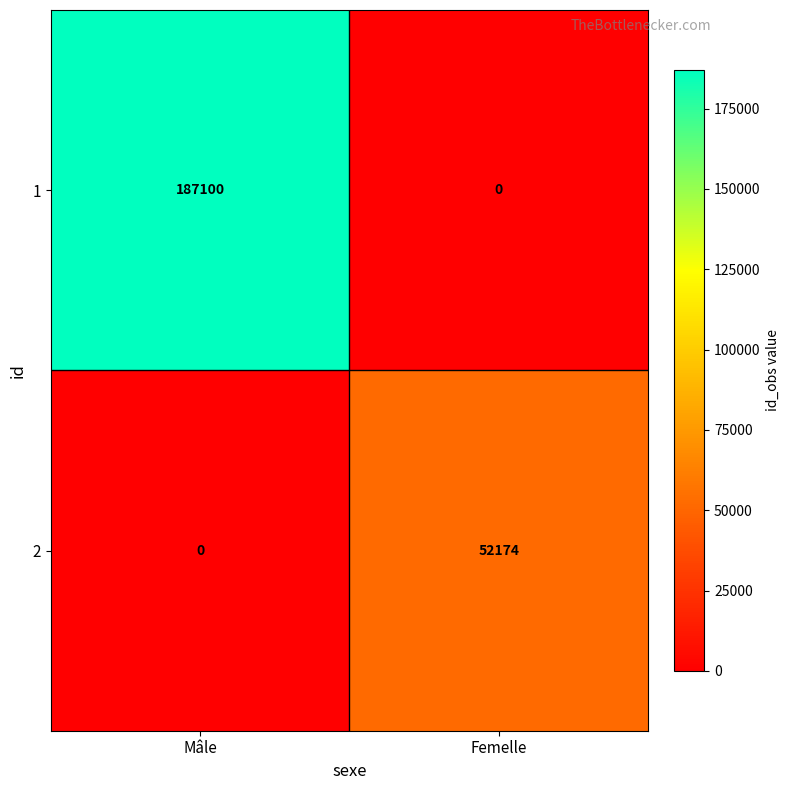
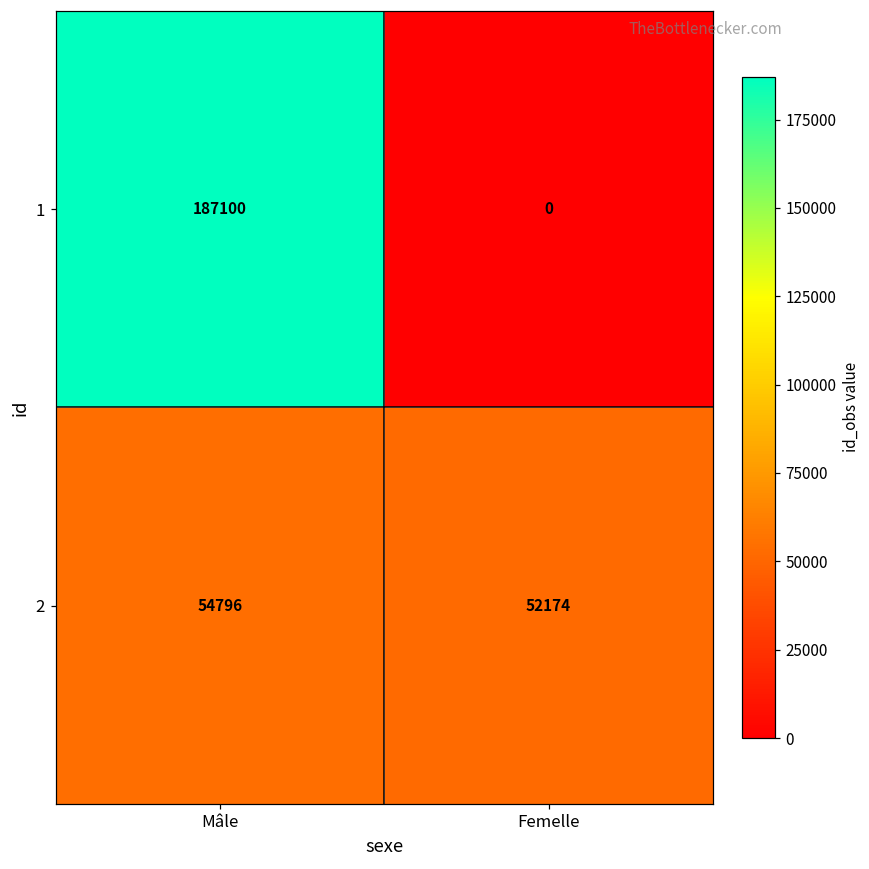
  {
    "1": {
      "Mâle": 187100,
      "Femelle": 0
    },
    "2": {
-     "Mâle": 0,
+     "Mâle": 54796,
      "Femelle": 52174
    }
  }
